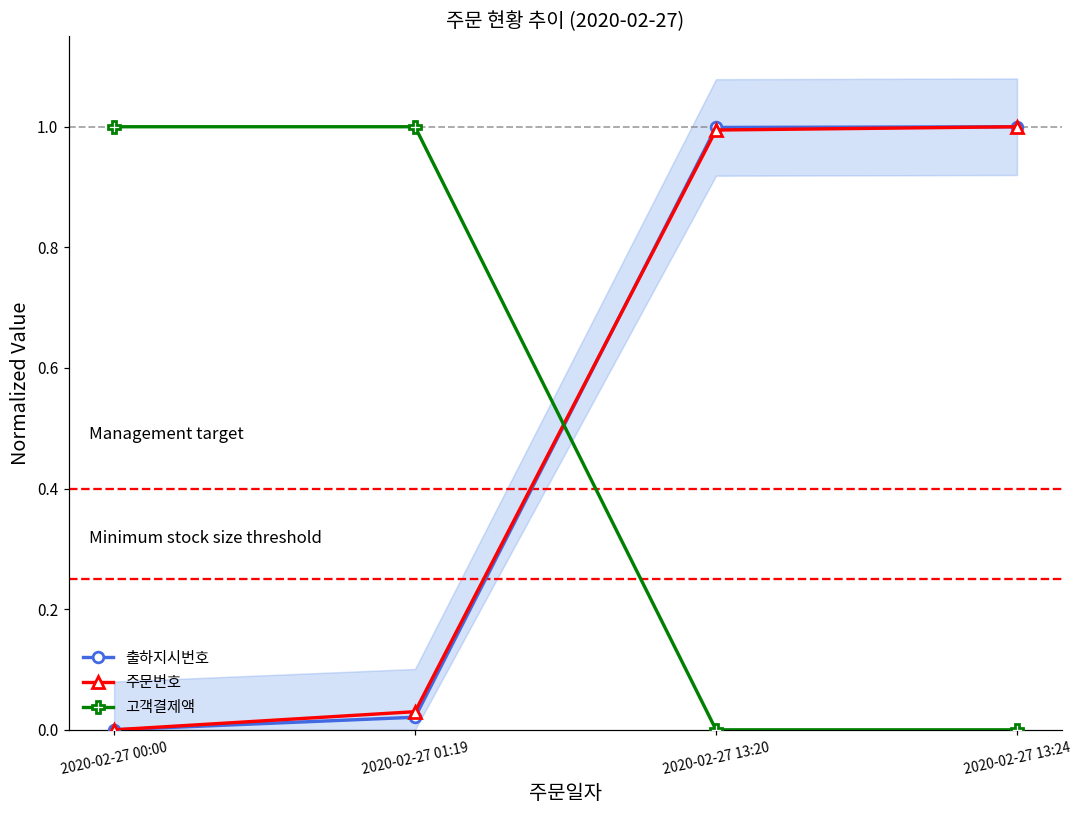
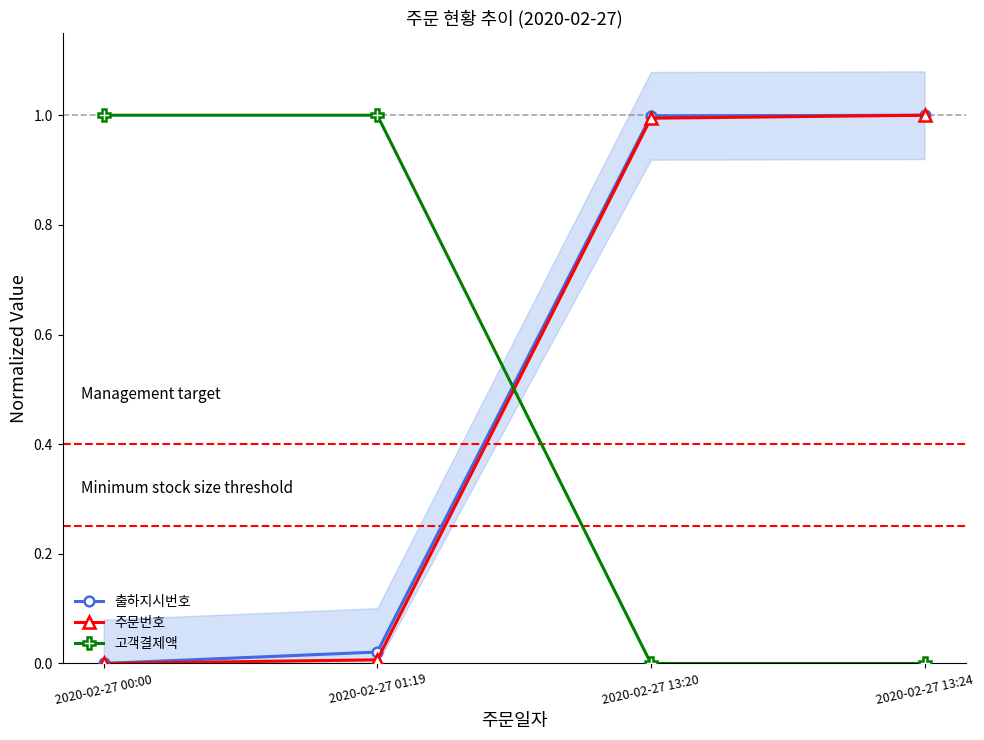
  {
    "주문번호": {
-     "2020-02-27 01:19": 0.03
+     "2020-02-27 01:19": 0.01
    },
    "고객결제액": {
      "2020-02-27 00:00": 1.00,
      "2020-02-27 01:19": 1.00,
      "2020-02-27 13:20": 0.00,
      "2020-02-27 13:24": 0.00
    }
  }
